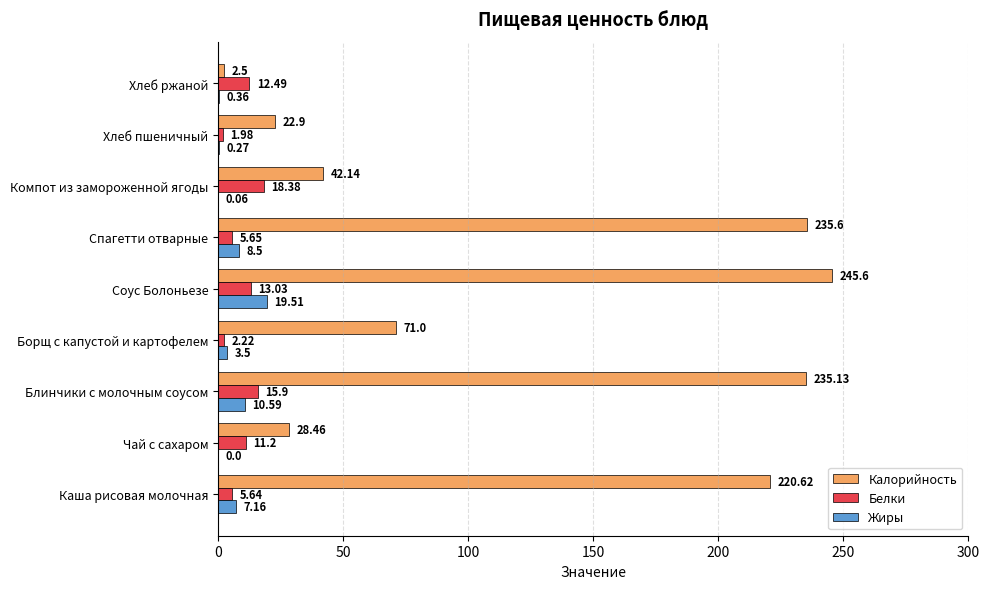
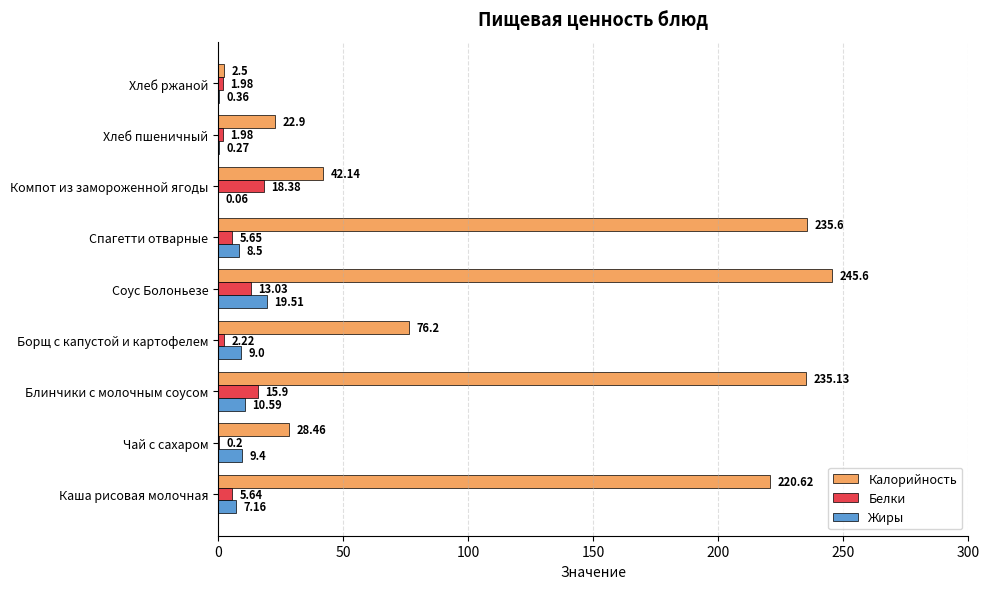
  {
    "Калорийность": {
      "Хлеб ржаной": 2.5,
      "Хлеб пшеничный": 22.9,
      "Компот из замороженной ягоды": 42.14,
      "Спагетти отварные": 235.6,
      "Соус Болоньезе": 245.6,
-     "Борщ с капустой и картофелем": 71.0,
+     "Борщ с капустой и картофелем": 76.2,
      "Блинчики с молочным соусом": 235.13,
      "Чай с сахаром": 28.46,
      "Каша рисовая молочная": 220.62
    },
    "Белки": {
-     "Хлеб ржаной": 12.49,
+     "Хлеб ржаной": 1.98,
      "Хлеб пшеничный": 1.98,
      "Компот из замороженной ягоды": 18.38,
      "Спагетти отварные": 5.65,
      "Соус Болоньезе": 13.03,
      "Борщ с капустой и картофелем": 2.22,
      "Блинчики с молочным соусом": 15.9,
-     "Чай с сахаром": 11.2,
+     "Чай с сахаром": 0.2,
      "Каша рисовая молочная": 5.64
    },
    "Жиры": {
      "Хлеб ржаной": 0.36,
      "Хлеб пшеничный": 0.27,
      "Компот из замороженной ягоды": 0.06,
      "Спагетти отварные": 8.5,
      "Соус Болоньезе": 19.51,
-     "Борщ с капустой и картофелем": 3.5,
+     "Борщ с капустой и картофелем": 9.0,
      "Блинчики с молочным соусом": 10.59,
-     "Чай с сахаром": 0.0,
+     "Чай с сахаром": 9.4,
      "Каша рисовая молочная": 7.16
    }
  }
